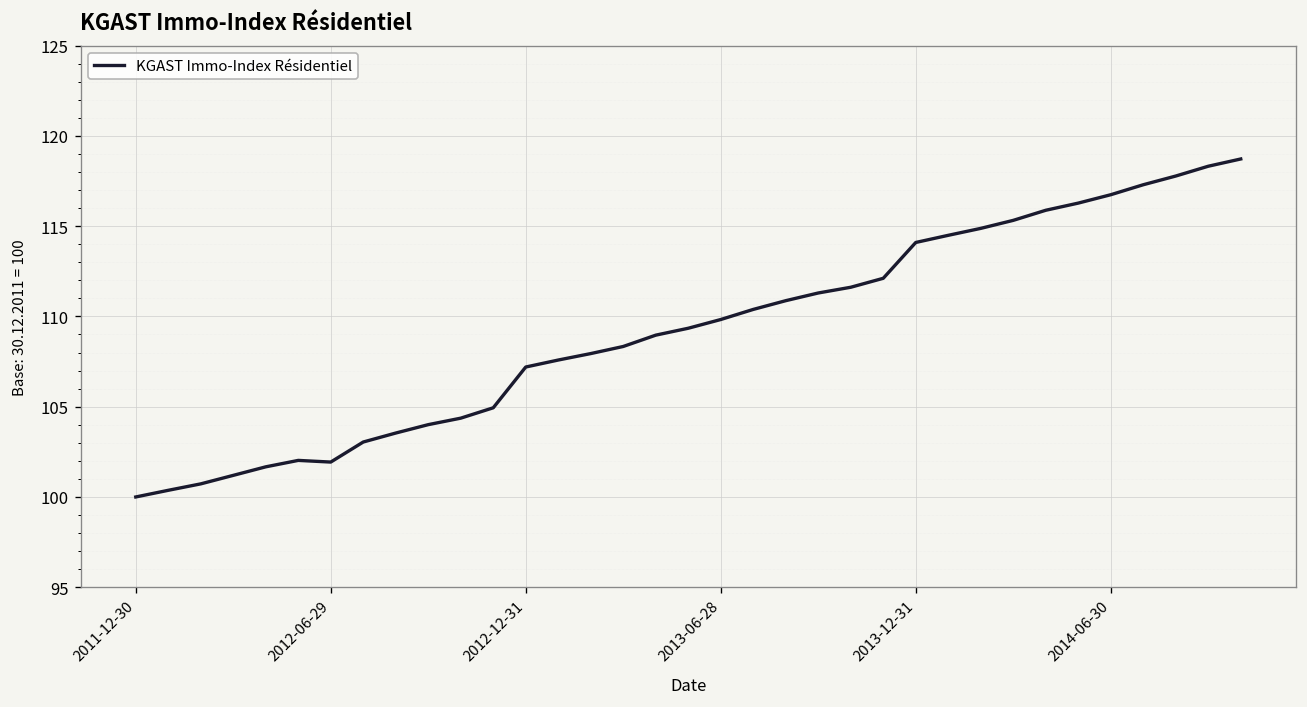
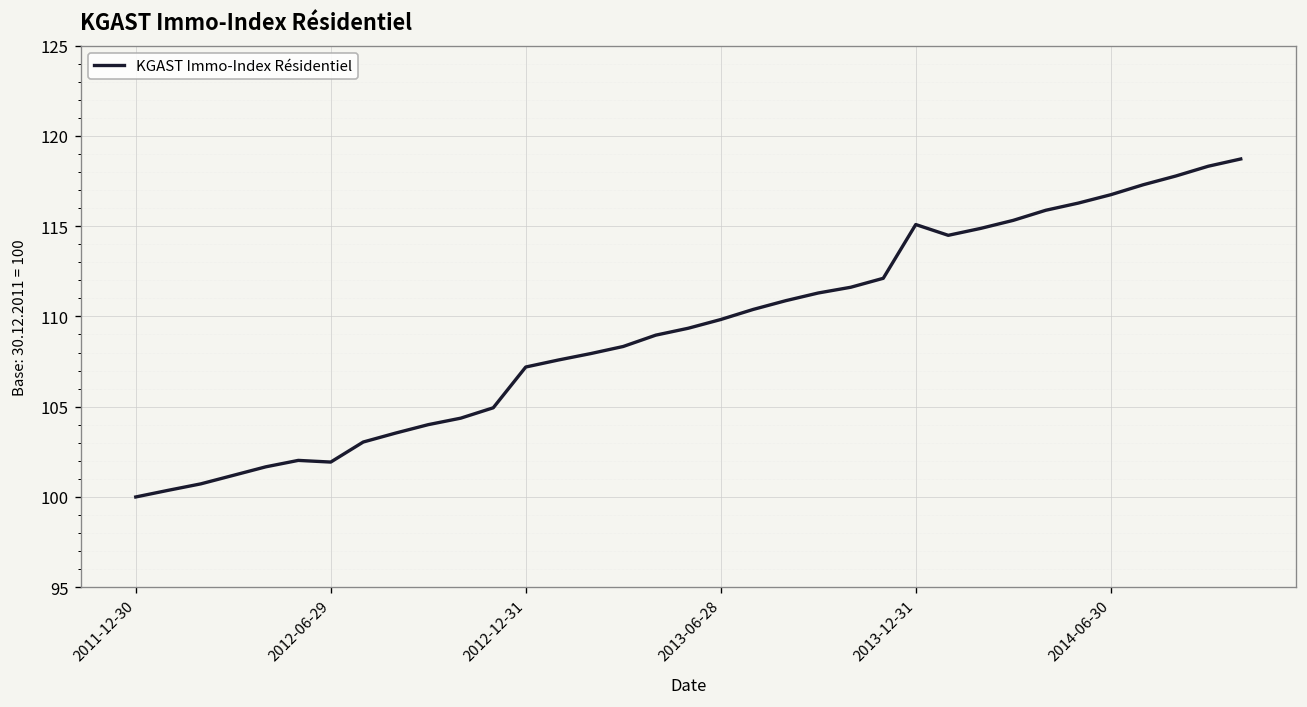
  {
    "2011-12-30": 100.0,
    "2012-06-29": 101.9,
    "2012-12-31": 107.2,
    "2013-06-28": 109.8,
-   "2013-12-31": 114.1,
+   "2013-12-31": 115.1,
    "2014-06-30": 116.7
  }
